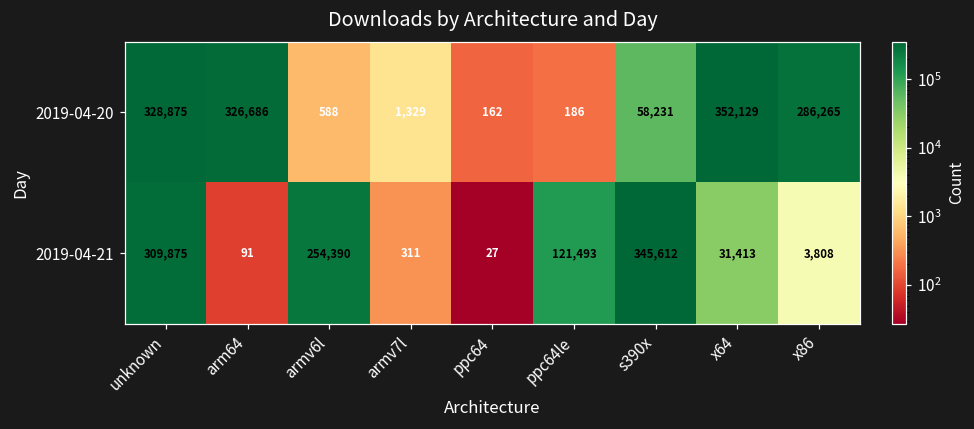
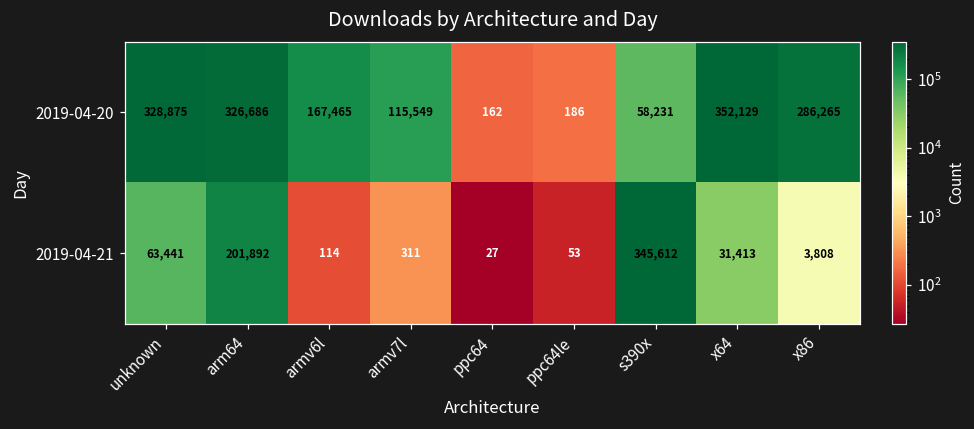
  {
    "2019-04-20": {
      "unknown": "328,875",
      "arm64": "326,686",
-     "armv6l": "588",
-     "armv7l": "1,329",
+     "armv6l": "167,465",
+     "armv7l": "115,549",
      "ppc64": "162",
      "ppc64le": "186",
      "s390x": "58,231",
      "x64": "352,129",
      "x86": "286,265"
    },
    "2019-04-21": {
-     "unknown": "309,875",
-     "arm64": "91",
-     "armv6l": "254,390",
+     "unknown": "63,441",
+     "arm64": "201,892",
+     "armv6l": "114",
      "armv7l": "311",
      "ppc64": "27",
-     "ppc64le": "121,493",
+     "ppc64le": "53",
      "s390x": "345,612",
      "x64": "31,413",
      "x86": "3,808"
    }
  }
